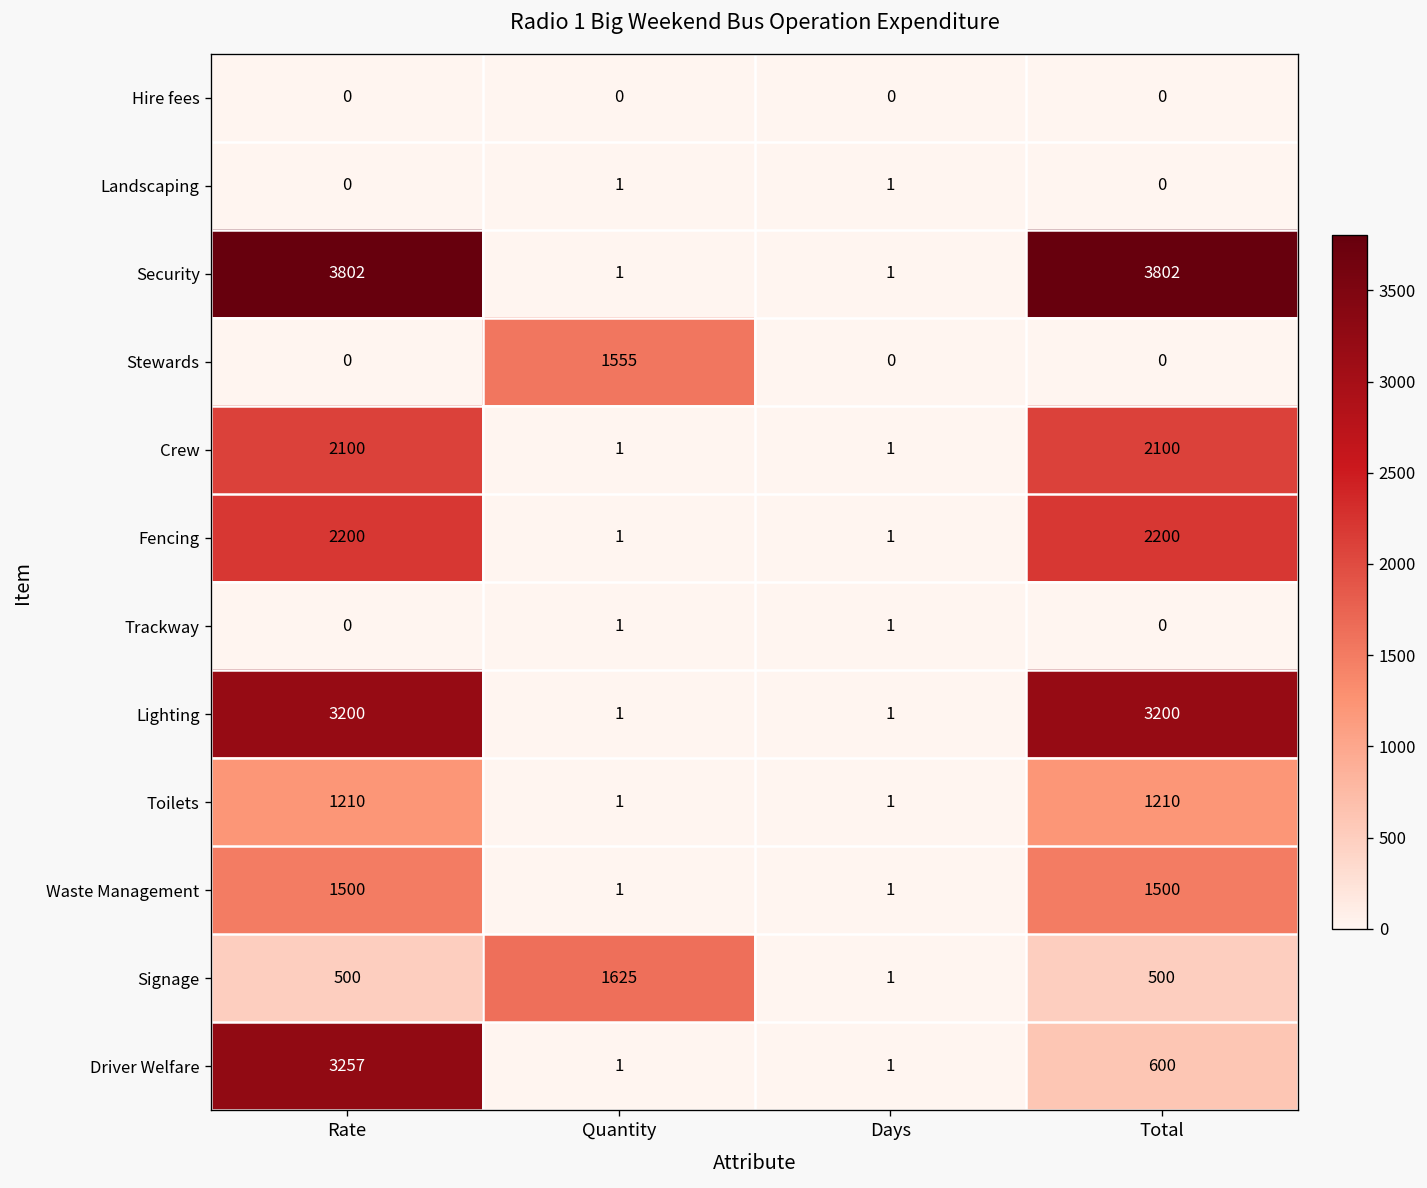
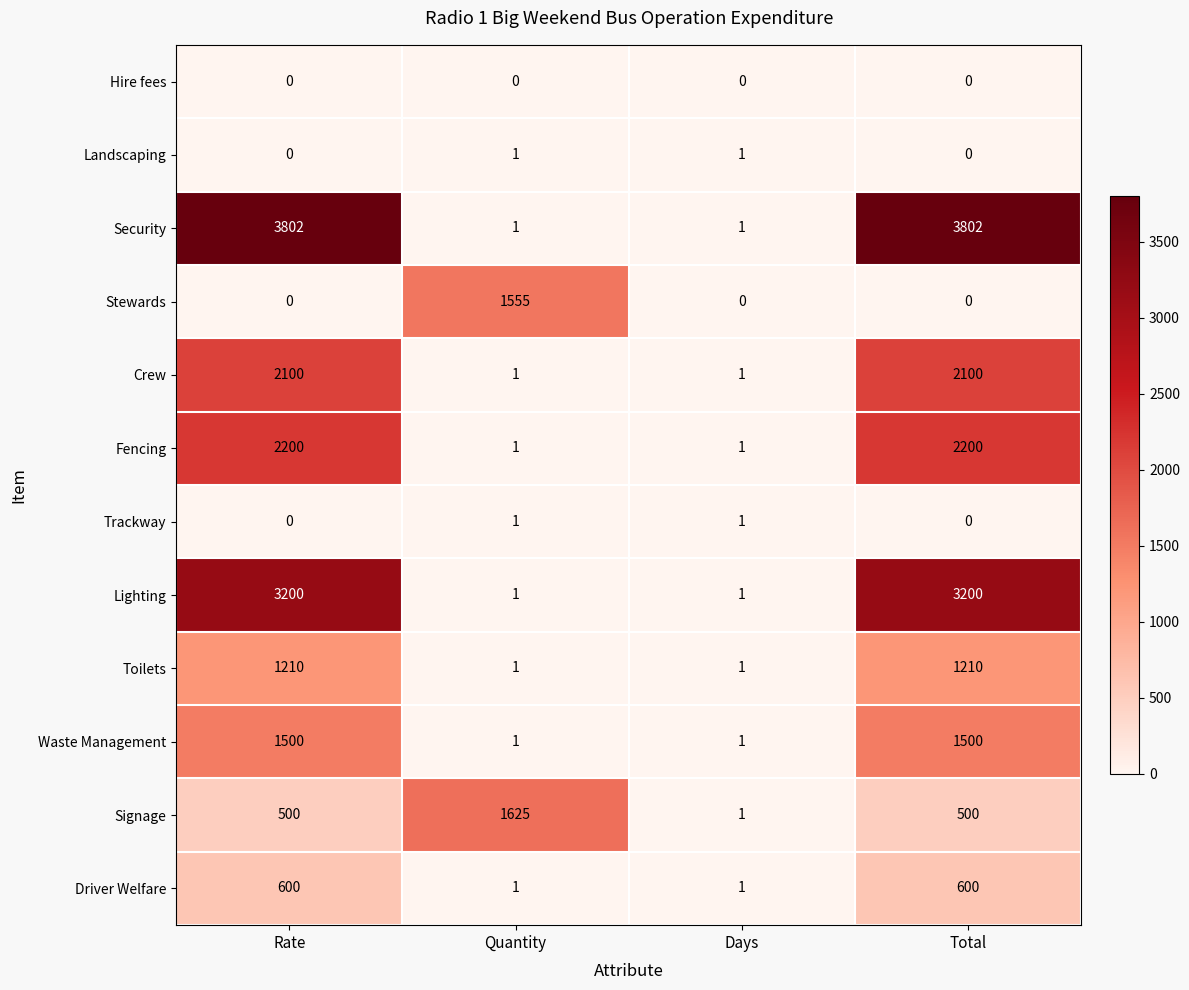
  {
    "Hire fees": {
      "Rate": 0,
      "Quantity": 0,
      "Days": 0,
      "Total": 0
    },
    "Landscaping": {
      "Rate": 0,
      "Quantity": 1,
      "Days": 1,
      "Total": 0
    },
    "Security": {
      "Rate": 3802,
      "Quantity": 1,
      "Days": 1,
      "Total": 3802
    },
    "Stewards": {
      "Rate": 0,
      "Quantity": 1555,
      "Days": 0,
      "Total": 0
    },
    "Crew": {
      "Rate": 2100,
      "Quantity": 1,
      "Days": 1,
      "Total": 2100
    },
    "Fencing": {
      "Rate": 2200,
      "Quantity": 1,
      "Days": 1,
      "Total": 2200
    },
    "Trackway": {
      "Rate": 0,
      "Quantity": 1,
      "Days": 1,
      "Total": 0
    },
    "Lighting": {
      "Rate": 3200,
      "Quantity": 1,
      "Days": 1,
      "Total": 3200
    },
    "Toilets": {
      "Rate": 1210,
      "Quantity": 1,
      "Days": 1,
      "Total": 1210
    },
    "Waste Management": {
      "Rate": 1500,
      "Quantity": 1,
      "Days": 1,
      "Total": 1500
    },
    "Signage": {
      "Rate": 500,
      "Quantity": 1625,
      "Days": 1,
      "Total": 500
    },
    "Driver Welfare": {
-     "Rate": 3257,
+     "Rate": 600,
      "Quantity": 1,
      "Days": 1,
      "Total": 600
    }
  }
